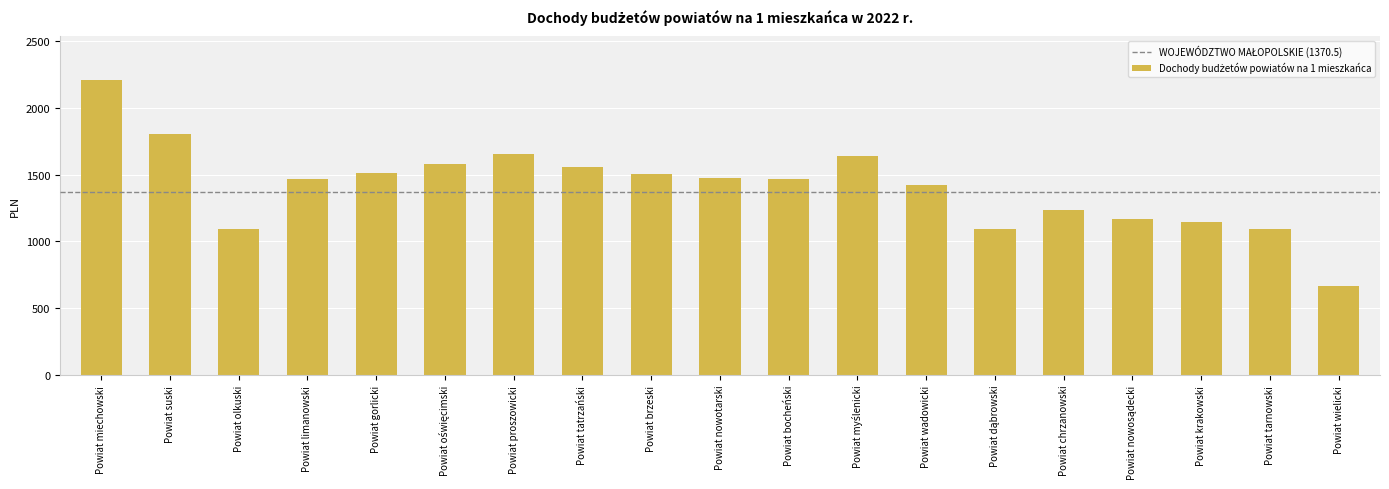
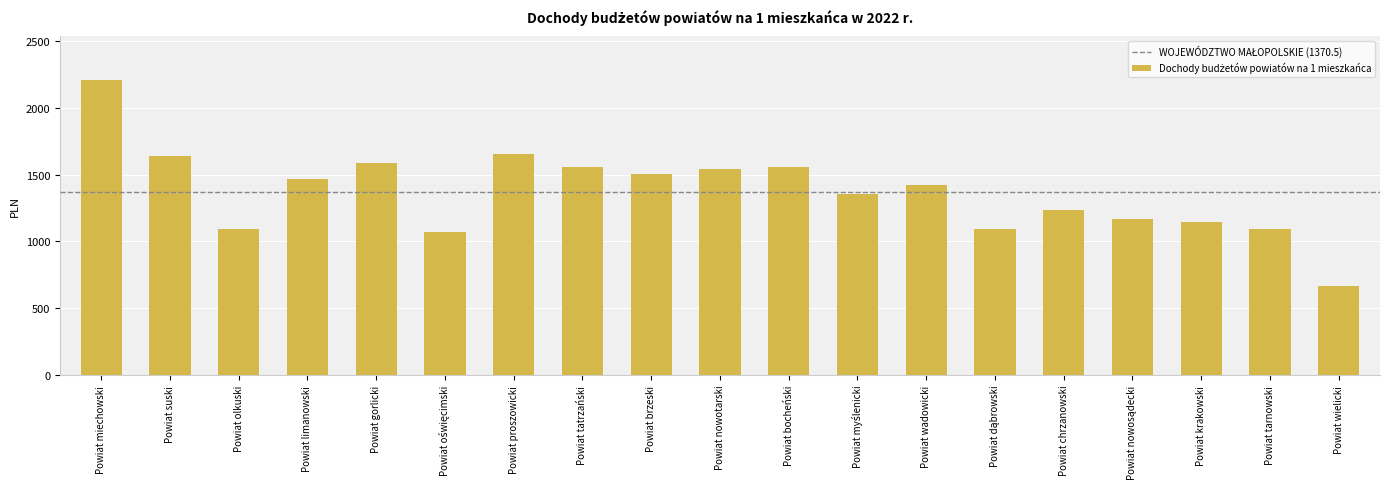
  {
    "Powiat miechowski": 2210,
-   "Powiat suski": 1800,
+   "Powiat suski": 1640,
    "Powiat olkuski": 1090,
    "Powiat limanowski": 1470,
-   "Powiat gorlicki": 1510,
-   "Powiat oświęcimski": 1580,
+   "Powiat gorlicki": 1590,
+   "Powiat oświęcimski": 1070,
    "Powiat proszowicki": 1650,
    "Powiat tatrzański": 1560,
    "Powiat brzeski": 1500,
-   "Powiat nowotarski": 1470,
-   "Powiat bocheński": 1470,
-   "Powiat myślenicki": 1640,
+   "Powiat nowotarski": 1540,
+   "Powiat bocheński": 1560,
+   "Powiat myślenicki": 1360,
    "Powiat wadowicki": 1420,
    "Powiat dąbrowski": 1090,
    "Powiat chrzanowski": 1240,
    "Powiat nowosądecki": 1160,
    "Powiat krakowski": 1150,
    "Powiat tarnowski": 1090,
    "Powiat wielicki": 660
  }
